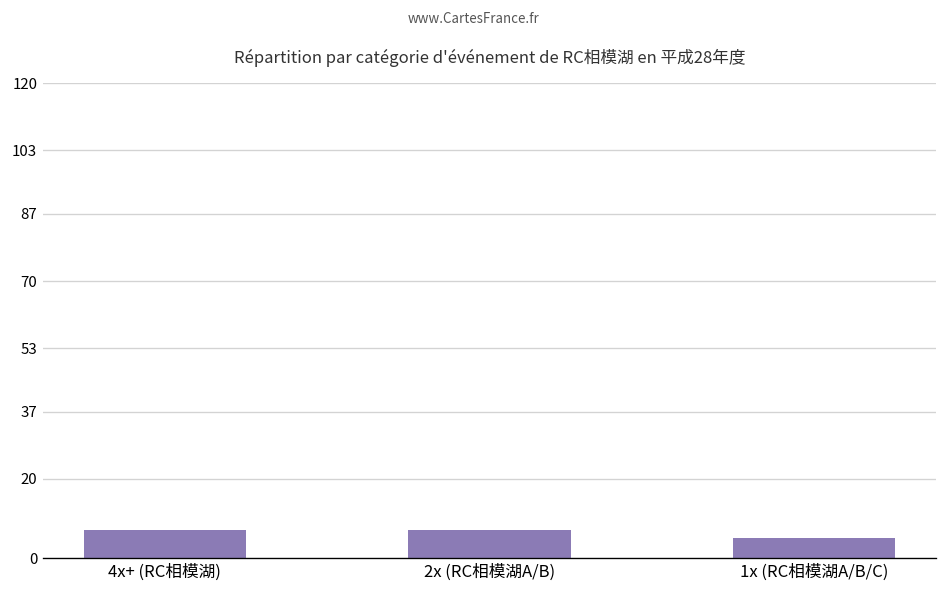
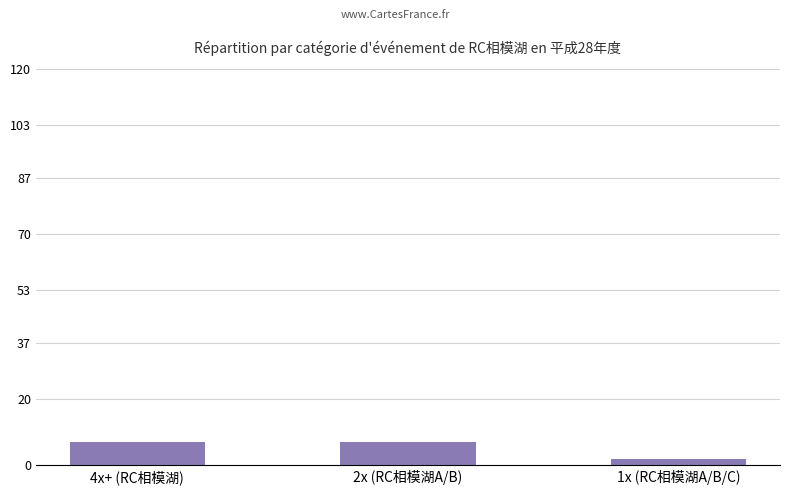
  {
    "4x+ (RC相模湖)": 7,
    "2x (RC相模湖A/B)": 7,
-   "1x (RC相模湖A/B/C)": 5
+   "1x (RC相模湖A/B/C)": 2
  }
